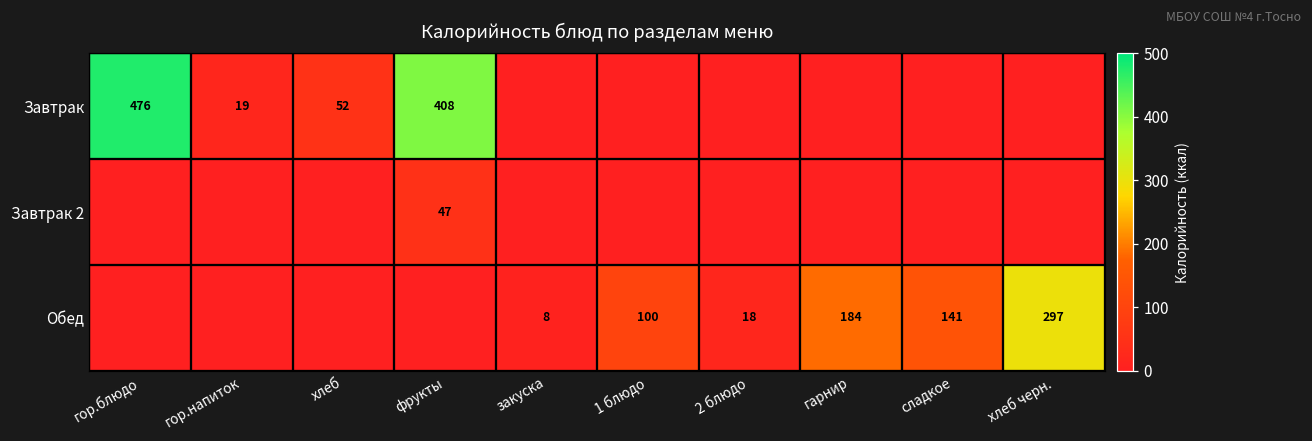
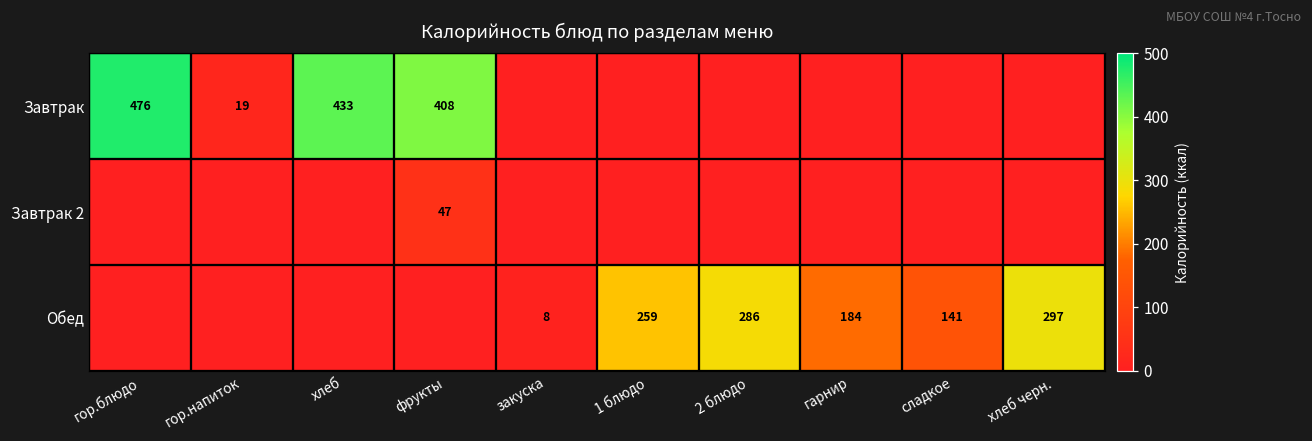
  {
    "Завтрак": {
      "гор.блюдо": 476,
      "гор.напиток": 19,
-     "хлеб": 52,
+     "хлеб": 433,
      "фрукты": 408
    },
    "Завтрак 2": {
      "фрукты": 47
    },
    "Обед": {
      "закуска": 8,
-     "1 блюдо": 100,
-     "2 блюдо": 18,
+     "1 блюдо": 259,
+     "2 блюдо": 286,
      "гарнир": 184,
      "сладкое": 141,
      "хлеб черн.": 297
    }
  }
